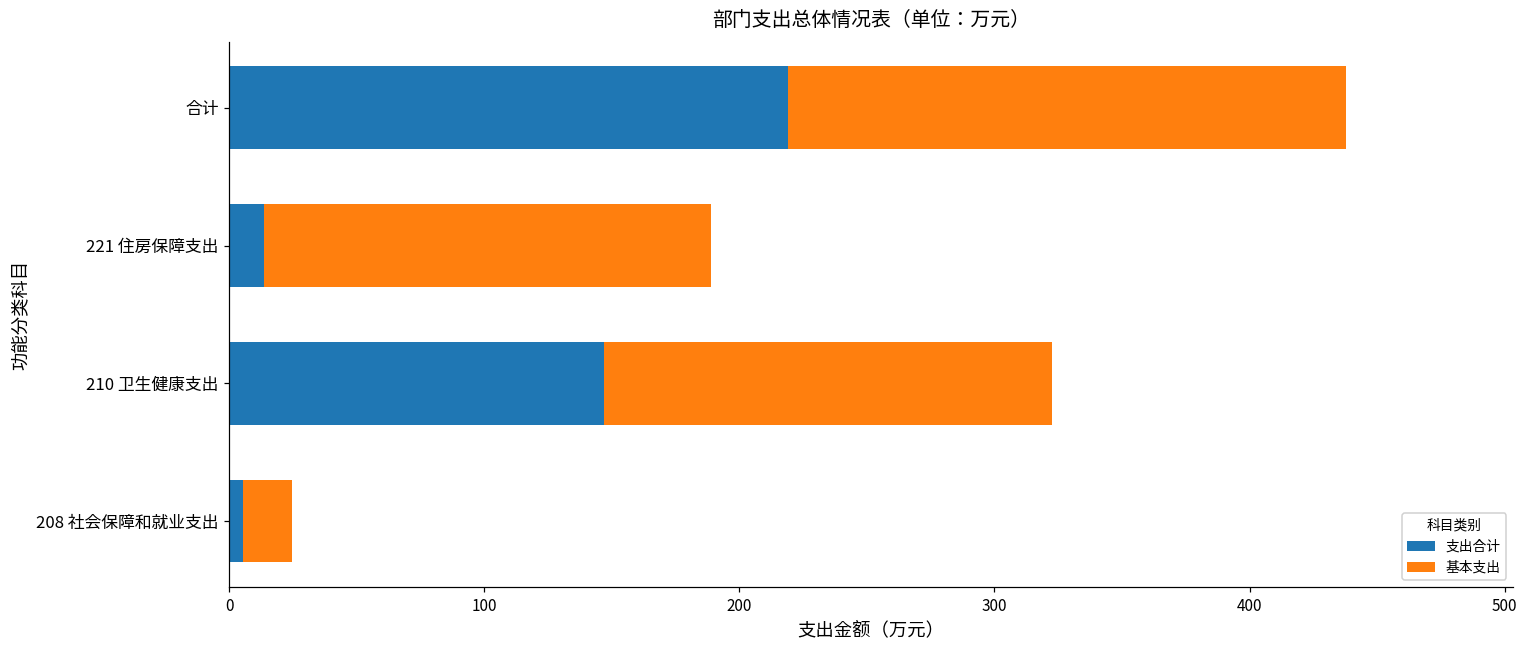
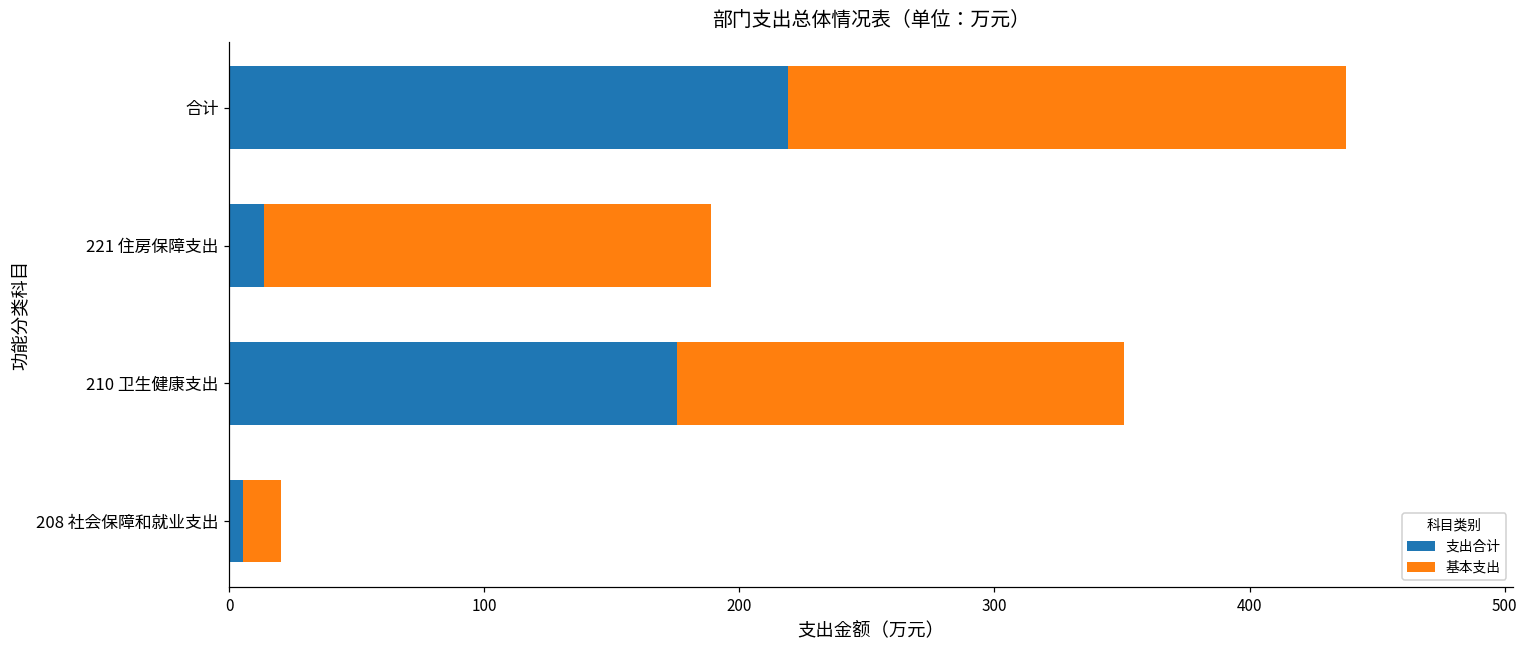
  {
    "支出合计": {
      "合计": 219,
      "221 住房保障支出": 14,
-     "210 卫生健康支出": 147,
+     "210 卫生健康支出": 175,
      "208 社会保障和就业支出": 5
    },
    "基本支出": {
      "合计": 219,
      "221 住房保障支出": 175,
      "210 卫生健康支出": 175,
-     "208 社会保障和就业支出": 19
+     "208 社会保障和就业支出": 15
    }
  }
